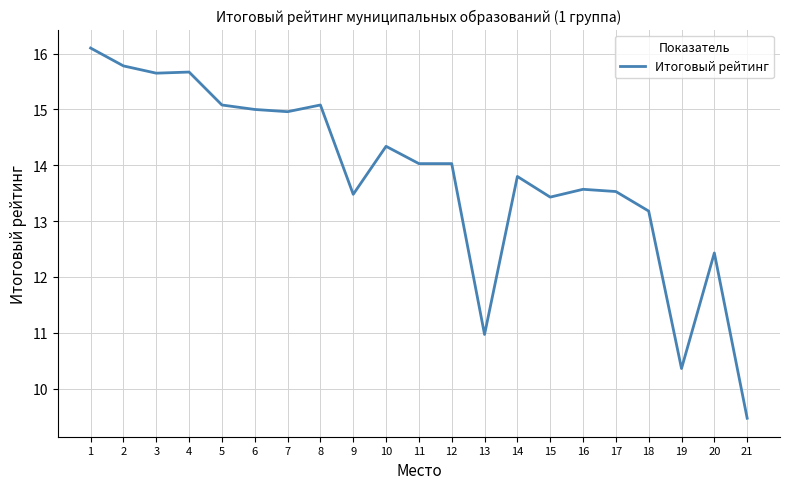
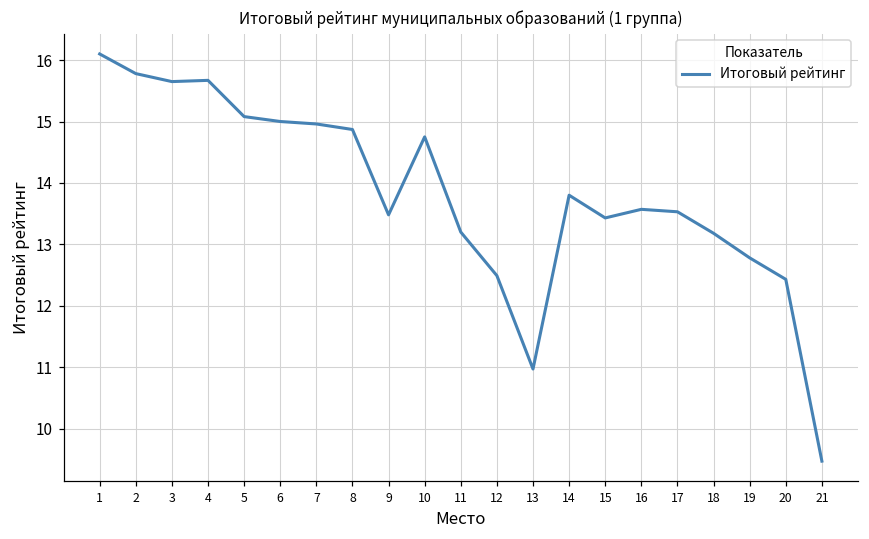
  {
    "1": 16.1,
    "2": 15.8,
    "3": 15.7,
    "4": 15.7,
    "5": 15.1,
    "6": 15.0,
    "7": 15.0,
-   "8": 15.1,
+   "8": 14.9,
    "9": 13.5,
-   "10": 14.3,
-   "11": 14.0,
-   "12": 14.0,
+   "10": 14.8,
+   "11": 13.2,
+   "12": 12.5,
    "13": 11.0,
    "14": 13.8,
    "15": 13.4,
    "16": 13.6,
    "17": 13.5,
    "18": 13.2,
-   "19": 10.4,
+   "19": 12.8,
    "20": 12.4,
    "21": 9.5
  }
